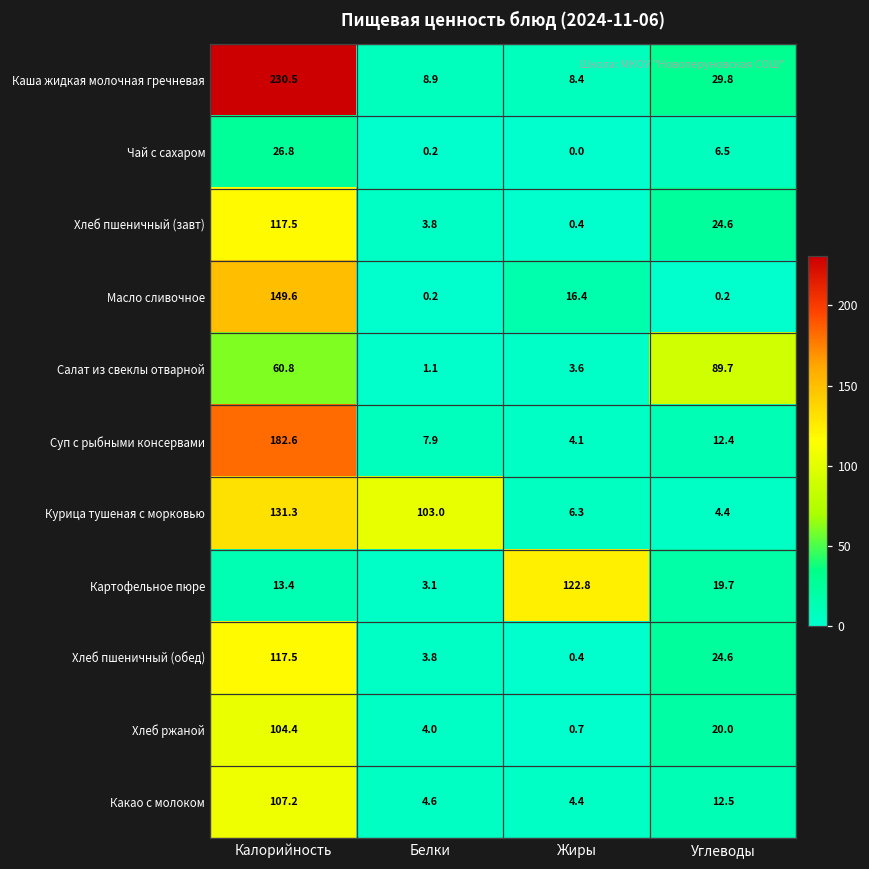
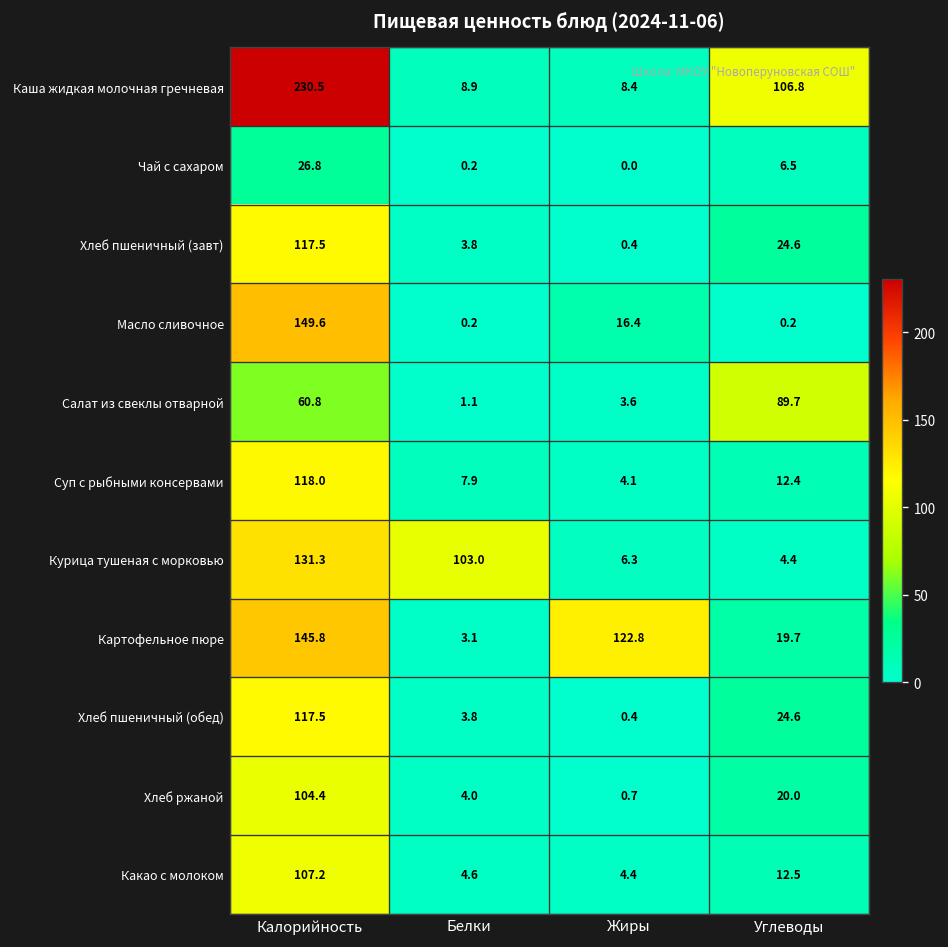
  {
    "Каша жидкая молочная гречневая": {
      "Калорийность": 230.5,
      "Белки": 8.9,
      "Жиры": 8.4,
-     "Углеводы": 29.8
+     "Углеводы": 106.8
    },
    "Чай с сахаром": {
      "Калорийность": 26.8,
      "Белки": 0.2,
      "Жиры": 0.0,
      "Углеводы": 6.5
    },
    "Хлеб пшеничный (завт)": {
      "Калорийность": 117.5,
      "Белки": 3.8,
      "Жиры": 0.4,
      "Углеводы": 24.6
    },
    "Масло сливочное": {
      "Калорийность": 149.6,
      "Белки": 0.2,
      "Жиры": 16.4,
      "Углеводы": 0.2
    },
    "Салат из свеклы отварной": {
      "Калорийность": 60.8,
      "Белки": 1.1,
      "Жиры": 3.6,
      "Углеводы": 89.7
    },
    "Суп с рыбными консервами": {
-     "Калорийность": 182.6,
+     "Калорийность": 118.0,
      "Белки": 7.9,
      "Жиры": 4.1,
      "Углеводы": 12.4
    },
    "Курица тушеная с морковью": {
      "Калорийность": 131.3,
      "Белки": 103.0,
      "Жиры": 6.3,
      "Углеводы": 4.4
    },
    "Картофельное пюре": {
-     "Калорийность": 13.4,
+     "Калорийность": 145.8,
      "Белки": 3.1,
      "Жиры": 122.8,
      "Углеводы": 19.7
    },
    "Хлеб пшеничный (обед)": {
      "Калорийность": 117.5,
      "Белки": 3.8,
      "Жиры": 0.4,
      "Углеводы": 24.6
    },
    "Хлеб ржаной": {
      "Калорийность": 104.4,
      "Белки": 4.0,
      "Жиры": 0.7,
      "Углеводы": 20.0
    },
    "Какао с молоком": {
      "Калорийность": 107.2,
      "Белки": 4.6,
      "Жиры": 4.4,
      "Углеводы": 12.5
    }
  }
